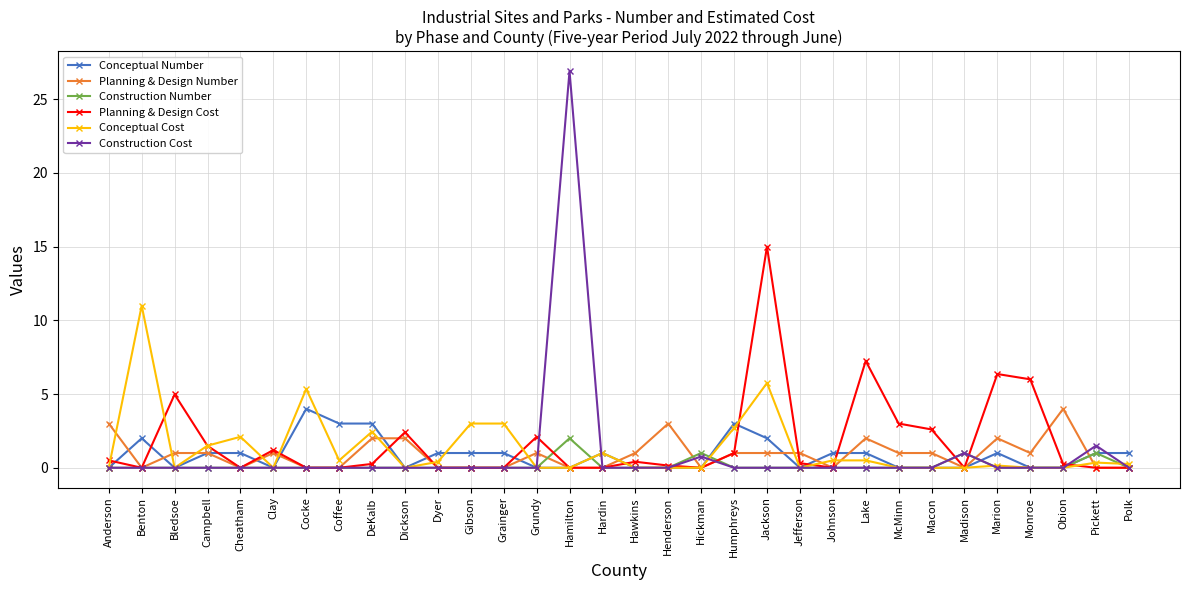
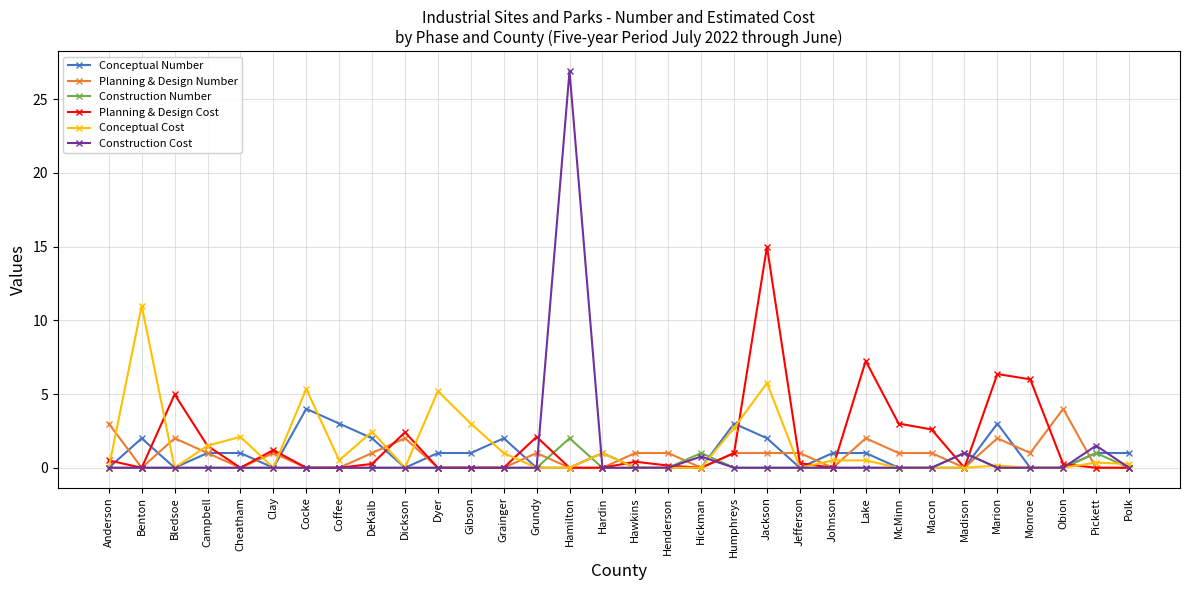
  {
    "Conceptual Number": {
      "Benton": 2,
      "Cheatham": 1,
      "Cocke": 4,
      "Coffee": 3,
-     "DeKalb": 3,
+     "DeKalb": 2,
      "Dyer": 1,
      "Gibson": 1,
-     "Grainger": 1,
+     "Grainger": 2,
      "Humphreys": 3,
      "Jackson": 2,
      "Johnson": 1,
      "Lake": 1,
-     "Marion": 1,
+     "Marion": 3,
      "Polk": 1
    },
    "Planning & Design Number": {
      "Anderson": 3,
-     "Bledsoe": 1,
+     "Bledsoe": 2,
      "Clay": 1,
-     "DeKalb": 2,
+     "DeKalb": 1,
      "Dickson": 2,
      "Grundy": 1,
      "Hawkins": 1,
-     "Henderson": 3,
+     "Henderson": 1,
      "Jackson": 1,
      "Jefferson": 1,
      "Lake": 2,
      "McMinn": 1,
      "Macon": 1,
      "Marion": 2,
      "Monroe": 1,
      "Obion": 4
    },
    "Construction Number": {
      "Hamilton": 2.0,
      "Hickman": 1.0
    },
    "Planning & Design Cost": {
      "Anderson": 0.5,
      "Bledsoe": 5.0,
      "Clay": 1.2,
      "DeKalb": 0.3,
      "Dickson": 2.4,
      "Grundy": 2.1,
      "Hawkins": 0.4,
      "Jackson": 15.0,
      "Jefferson": 0.3,
      "Lake": 7.3,
      "McMinn": 3.0,
      "Macon": 2.6,
      "Marion": 6.4,
      "Monroe": 6.0,
      "Obion": 0.3
    },
    "Conceptual Cost": {
      "Benton": 11.0,
      "Cheatham": 2.1,
      "Cocke": 5.4,
      "Coffee": 0.5,
      "DeKalb": 2.5,
-     "Dyer": 0.4,
+     "Dyer": 5.2,
      "Gibson": 3.0,
-     "Grainger": 3,
+     "Grainger": 1,
      "Humphreys": 2.7,
      "Jackson": 5.8,
      "Johnson": 0.5,
      "Lake": 0.5,
      "Pickett": 0.4,
      "Polk": 0.3
    },
    "Construction Cost": {
      "Hamilton": 26.9,
      "Hickman": 0.8,
      "Pickett": 1.5
    }
  }
